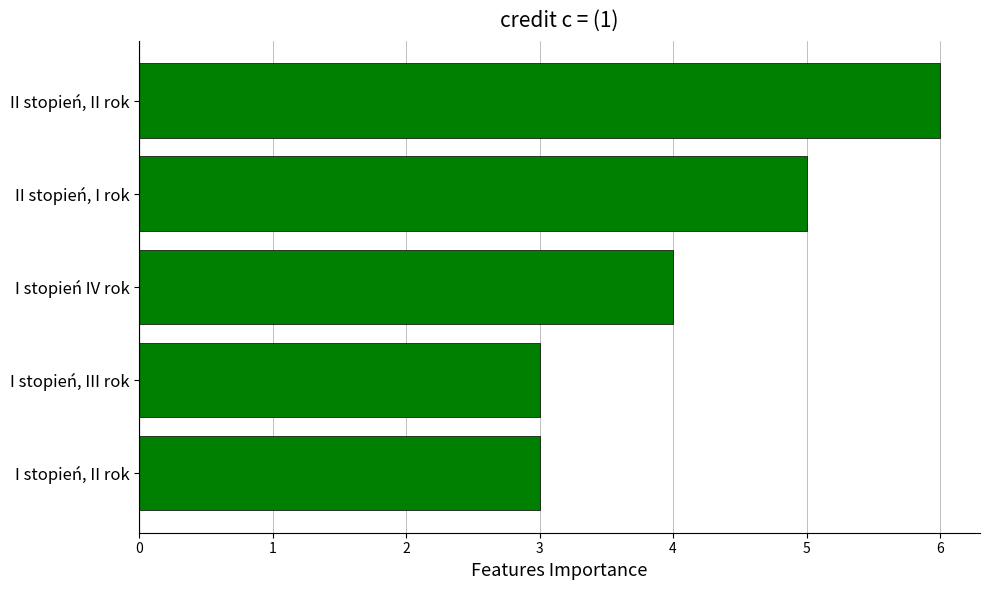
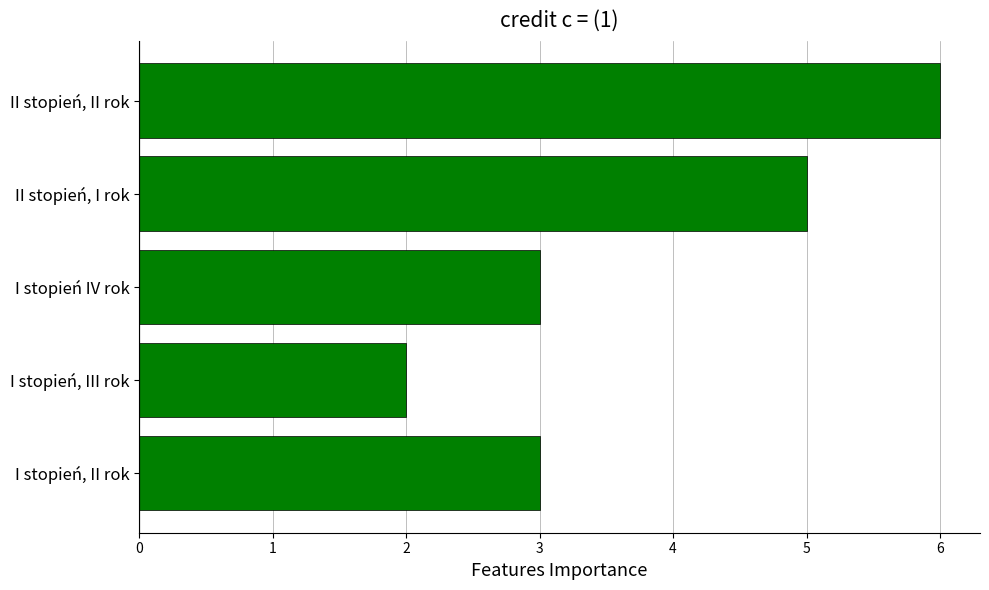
  {
    "II stopień, II rok": 6,
    "II stopień, I rok": 5,
-   "I stopień IV rok": 4,
-   "I stopień, III rok": 3,
+   "I stopień IV rok": 3,
+   "I stopień, III rok": 2,
    "I stopień, II rok": 3
  }
